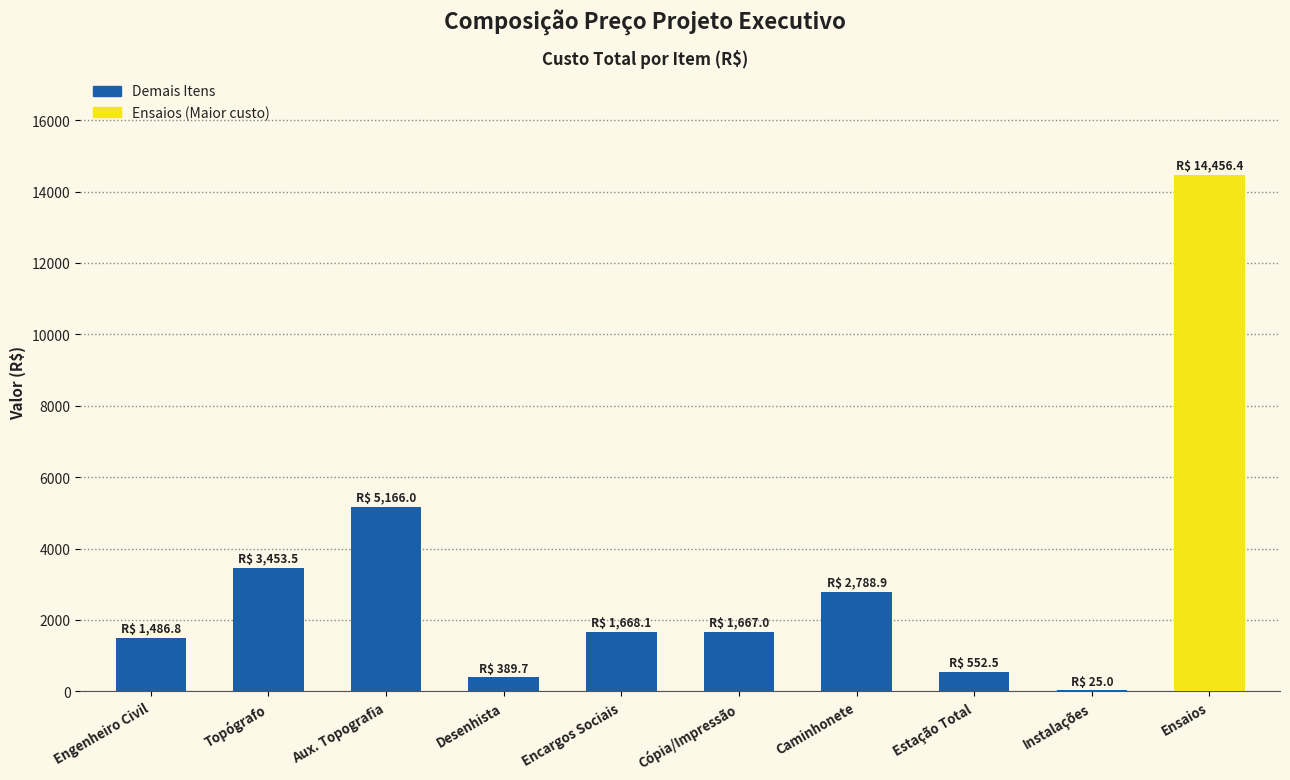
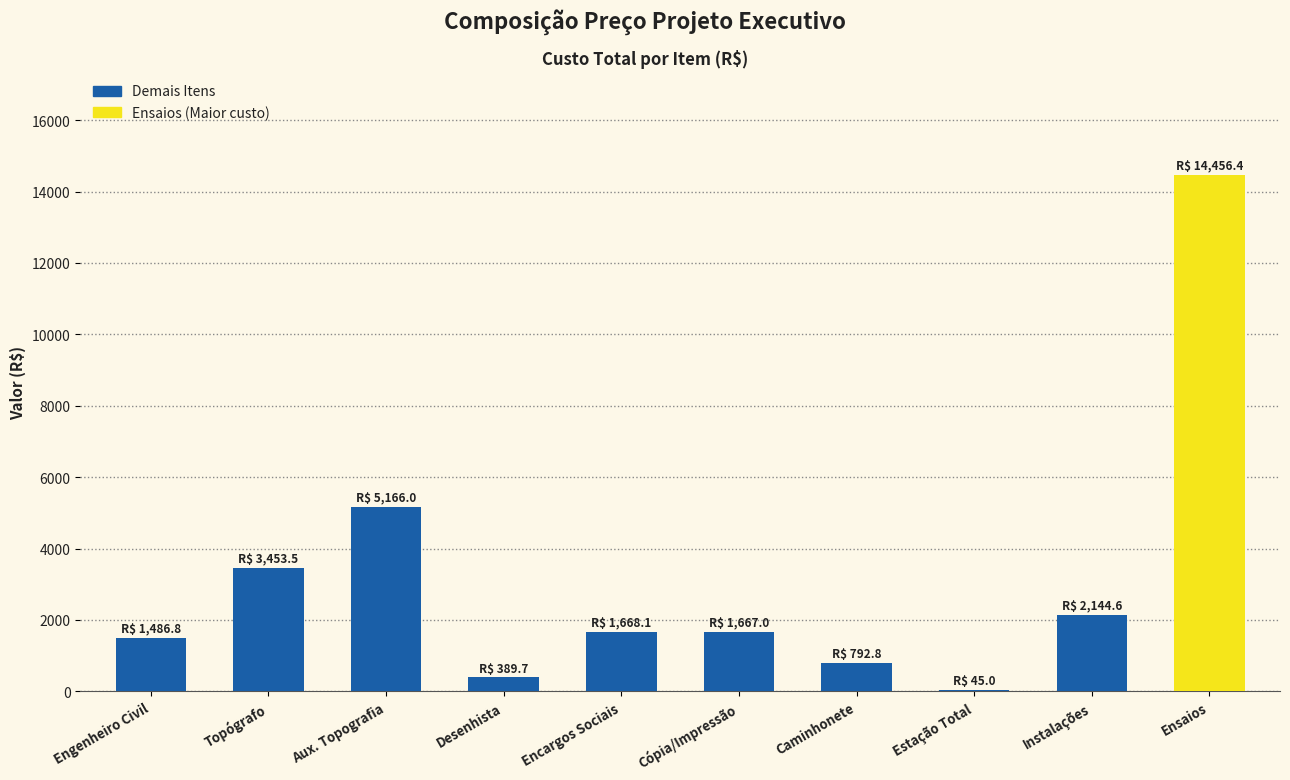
  {
    "Engenheiro Civil": "1,486.8",
    "Topógrafo": "3,453.5",
    "Aux. Topografia": "5,166.0",
    "Desenhista": "389.7",
    "Encargos Sociais": "1,668.1",
    "Cópia/Impressão": "1,667.0",
-   "Caminhonete": "2,788.9",
-   "Estação Total": "552.5",
-   "Instalações": "25.0",
+   "Caminhonete": "792.8",
+   "Estação Total": "45.0",
+   "Instalações": "2,144.6",
    "Ensaios": "14,456.4"
  }
